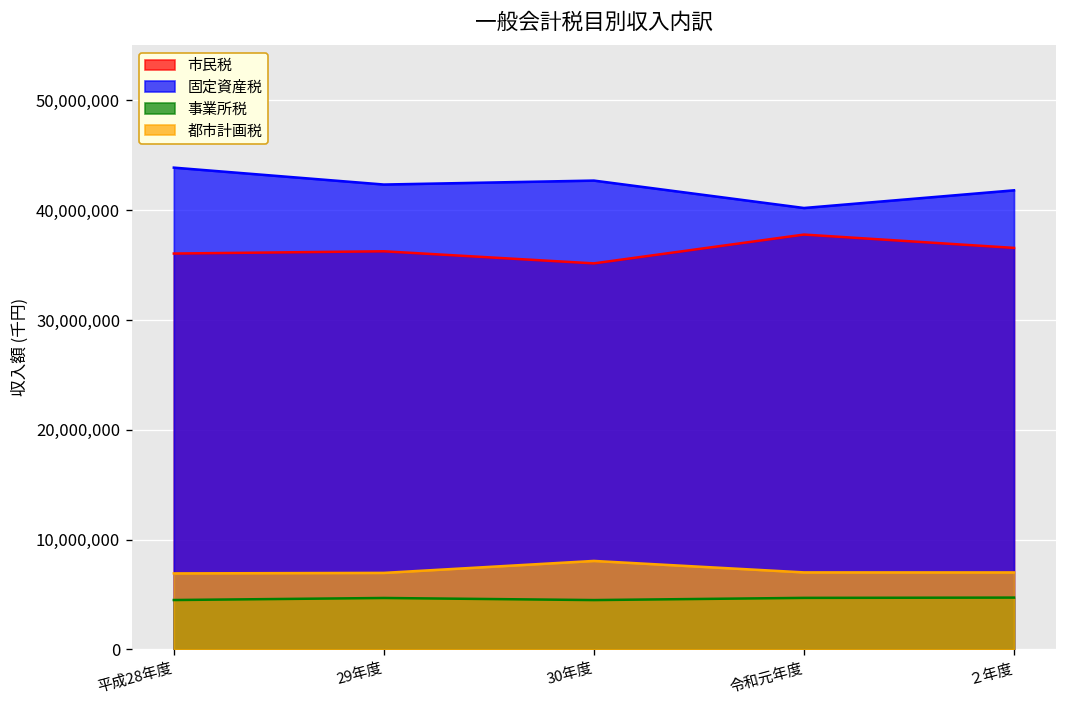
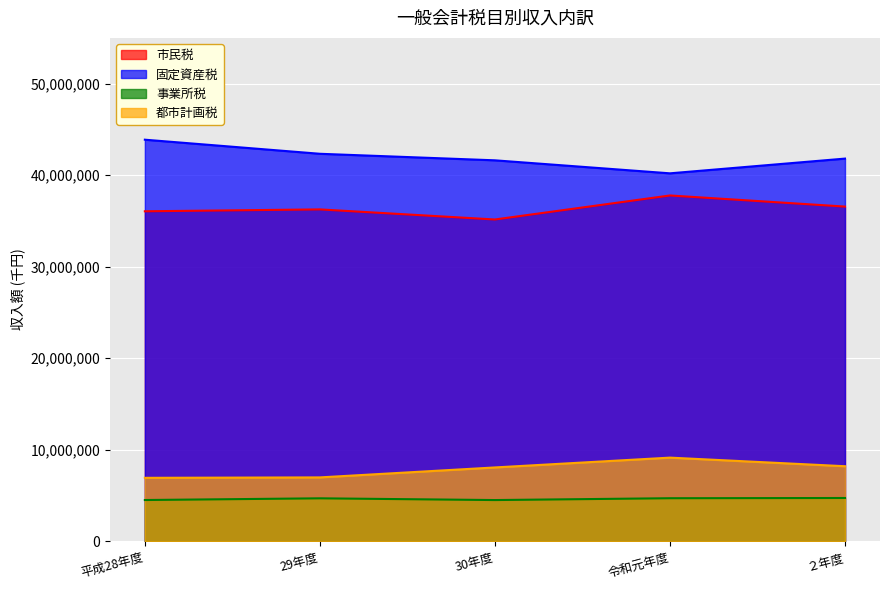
  {
    "市民税": {
      "平成28年度": "36,000,000",
      "29年度": "36,000,000",
      "30年度": "35,000,000",
      "令和元年度": "38,000,000",
      "２年度": "37,000,000"
    },
    "固定資産税": {
      "平成28年度": "44,000,000",
      "29年度": "42,000,000",
-     "30年度": "43,000,000",
+     "30年度": "42,000,000",
      "令和元年度": "40,000,000",
      "２年度": "42,000,000"
    },
    "事業所税": {
      "平成28年度": "4,000,000",
      "29年度": "5,000,000",
      "30年度": "4,000,000",
      "令和元年度": "5,000,000",
      "２年度": "5,000,000"
    },
    "都市計画税": {
      "平成28年度": "7,000,000",
      "29年度": "7,000,000",
      "30年度": "8,000,000",
-     "令和元年度": "7,000,000",
-     "２年度": "7,000,000"
+     "令和元年度": "9,000,000",
+     "２年度": "8,000,000"
    }
  }
